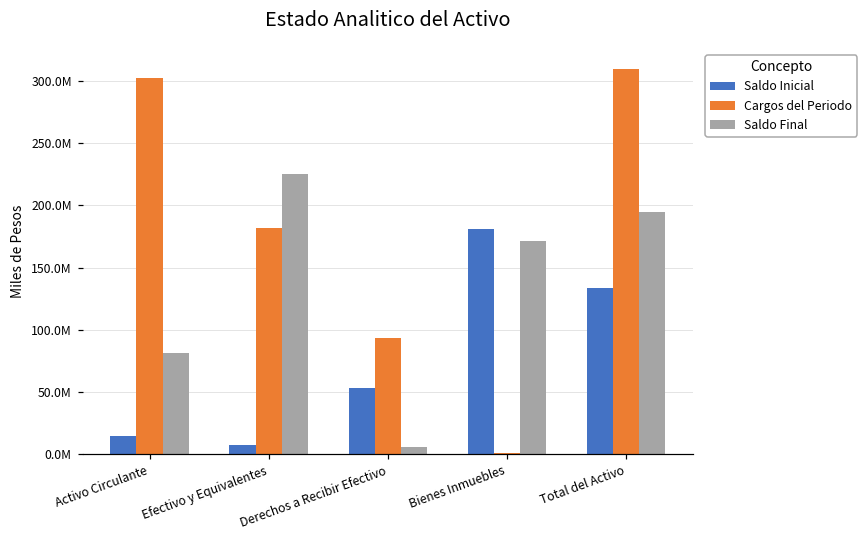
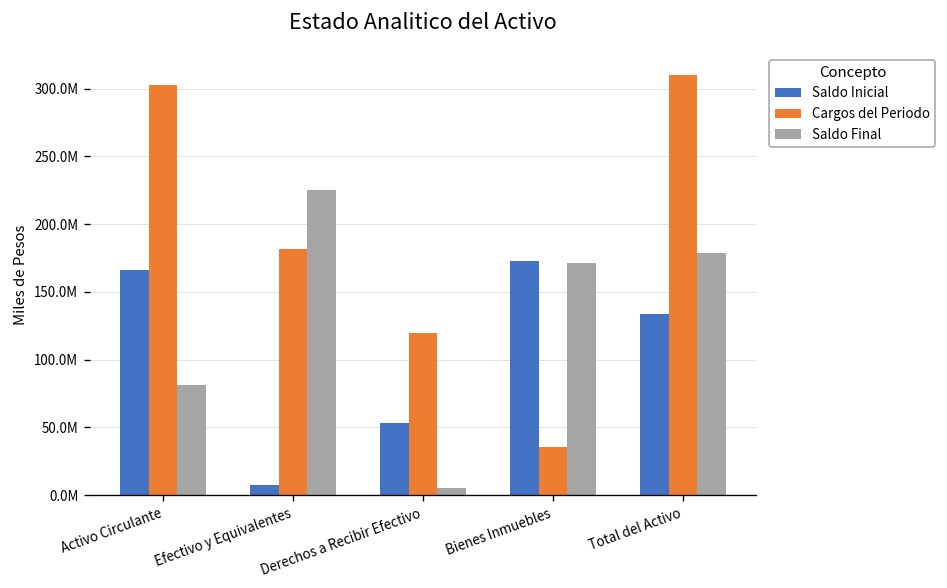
  {
    "Saldo Inicial": {
-     "Activo Circulante": 14000000,
+     "Activo Circulante": 166000000,
      "Efectivo y Equivalentes": 7000000,
      "Derechos a Recibir Efectivo": 53000000,
-     "Bienes Inmuebles": 181000000,
+     "Bienes Inmuebles": 173000000,
      "Total del Activo": 133000000
    },
    "Cargos del Periodo": {
      "Activo Circulante": 303000000,
      "Efectivo y Equivalentes": 182000000,
-     "Derechos a Recibir Efectivo": 93000000,
-     "Bienes Inmuebles": 1000000,
+     "Derechos a Recibir Efectivo": 120000000,
+     "Bienes Inmuebles": 36000000,
      "Total del Activo": 310000000
    },
    "Saldo Final": {
      "Activo Circulante": 82000000,
      "Efectivo y Equivalentes": 225000000,
      "Derechos a Recibir Efectivo": 5000000,
      "Bienes Inmuebles": 171000000,
-     "Total del Activo": 195000000
+     "Total del Activo": 179000000
    }
  }
